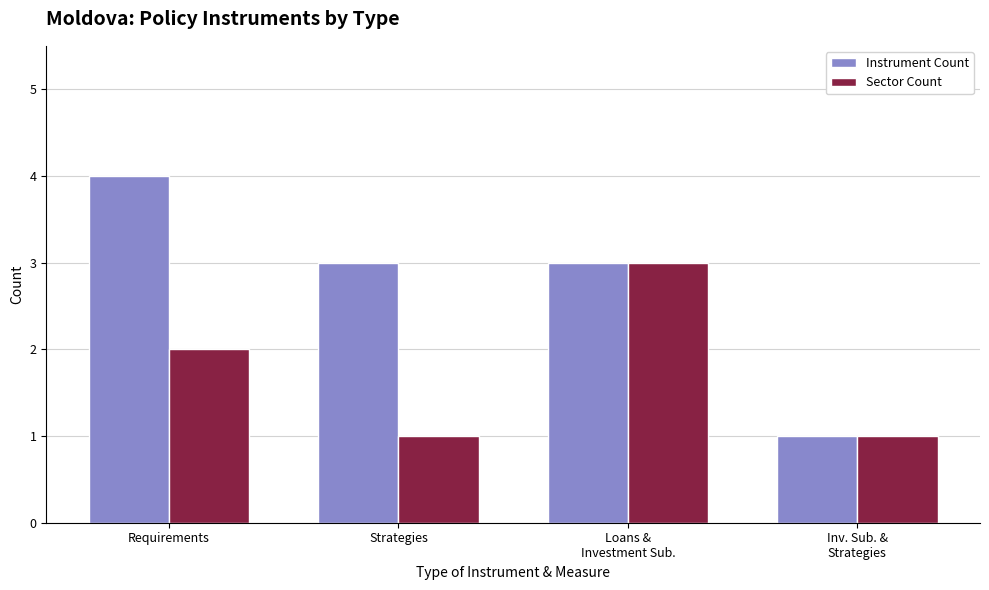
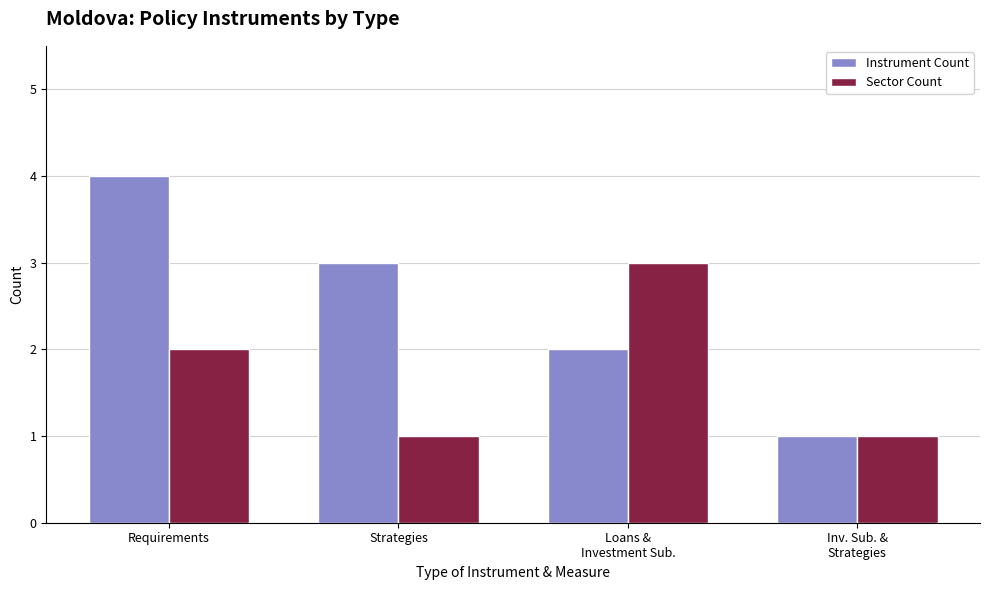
  {
    "Instrument Count": {
      "Requirements": 4,
      "Strategies": 3,
-     "Loans & Investment Sub.": 3,
+     "Loans & Investment Sub.": 2,
      "Inv. Sub. & Strategies": 1
    },
    "Sector Count": {
      "Requirements": 2,
      "Strategies": 1,
      "Loans & Investment Sub.": 3,
      "Inv. Sub. & Strategies": 1
    }
  }
